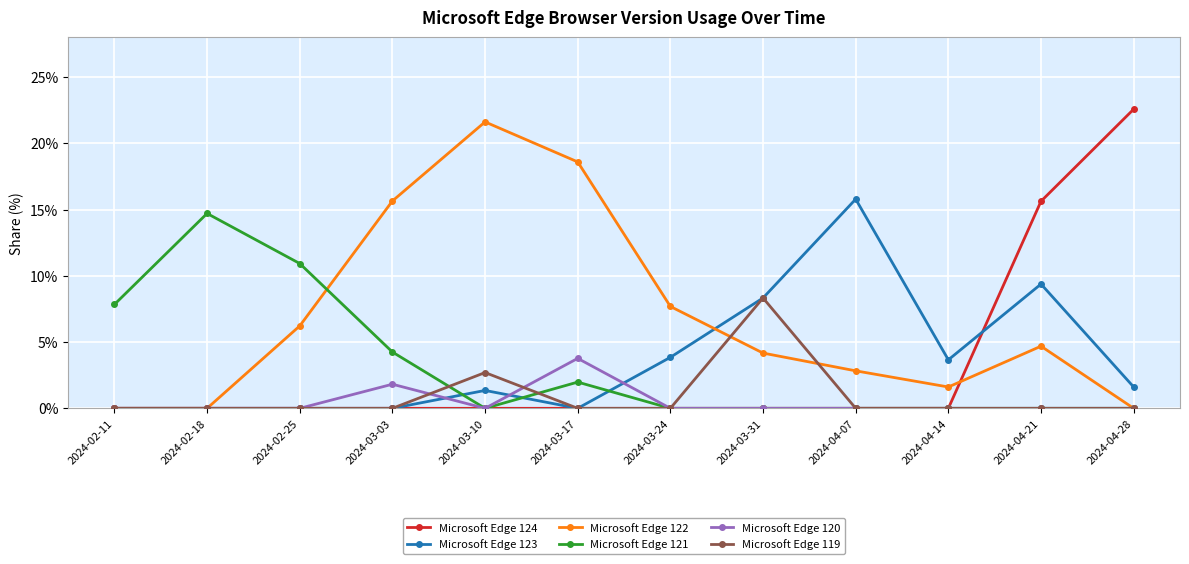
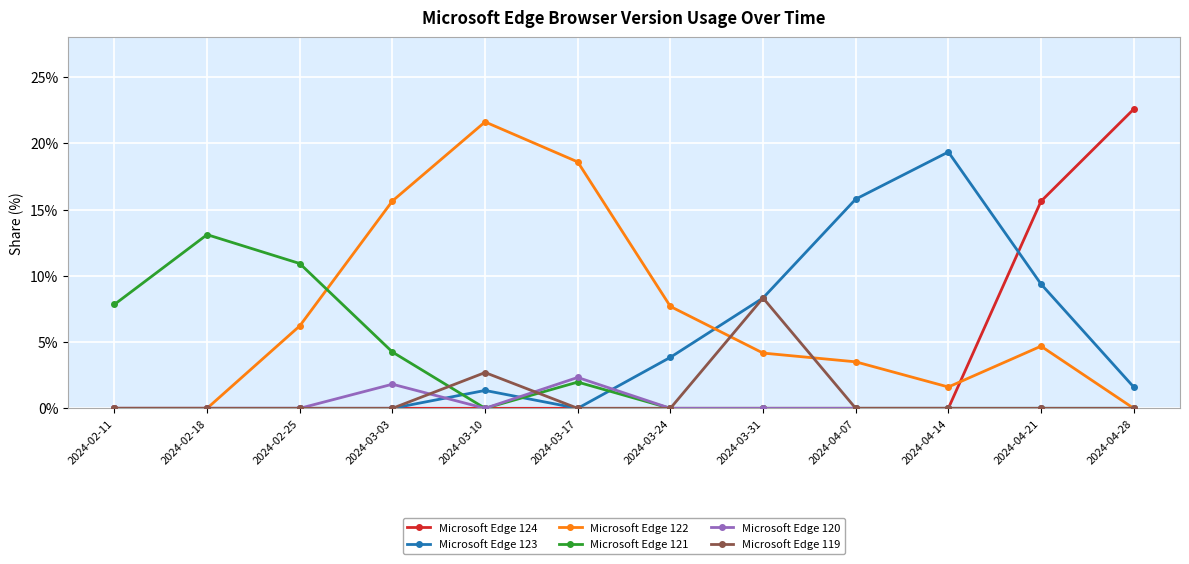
  {
    "Microsoft Edge 124": {
      "2024-04-21": "15.6%",
      "2024-04-28": "22.6%"
    },
    "Microsoft Edge 123": {
      "2024-03-10": "1.4%",
      "2024-03-24": "3.9%",
      "2024-04-07": "15.8%",
-     "2024-04-14": "3.7%",
+     "2024-04-14": "19.4%",
      "2024-04-21": "9.4%",
      "2024-04-28": "1.6%"
    },
    "Microsoft Edge 122": {
      "2024-02-25": "6.2%",
      "2024-03-03": "15.7%",
      "2024-03-10": "21.6%",
      "2024-03-17": "18.6%",
      "2024-03-24": "7.7%",
      "2024-03-31": "4.2%",
-     "2024-04-07": "2.8%",
+     "2024-04-07": "3.5%",
      "2024-04-14": "1.6%",
      "2024-04-21": "4.7%"
    },
    "Microsoft Edge 121": {
      "2024-02-11": "7.8%",
-     "2024-02-18": "14.7%",
+     "2024-02-18": "13.1%",
      "2024-02-25": "10.9%",
      "2024-03-03": "4.3%",
      "2024-03-17": "2.0%"
    },
    "Microsoft Edge 120": {
      "2024-03-03": "1.8%",
-     "2024-03-17": "3.8%"
+     "2024-03-17": "2.3%"
    },
    "Microsoft Edge 119": {
      "2024-03-10": "2.7%"
    }
  }
